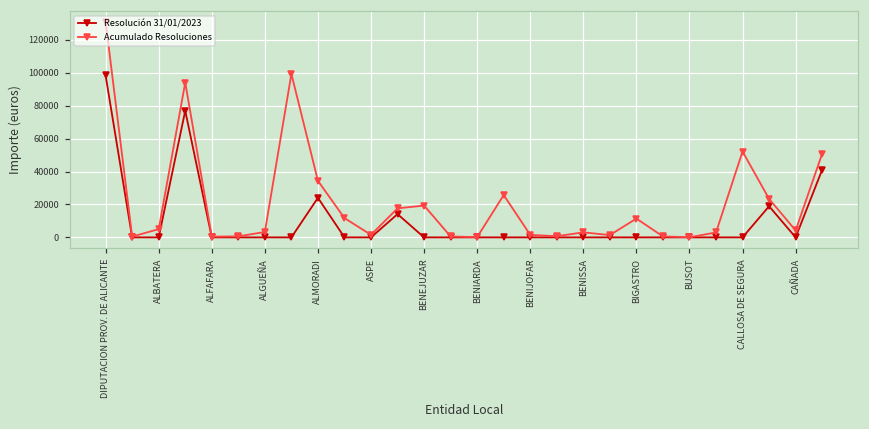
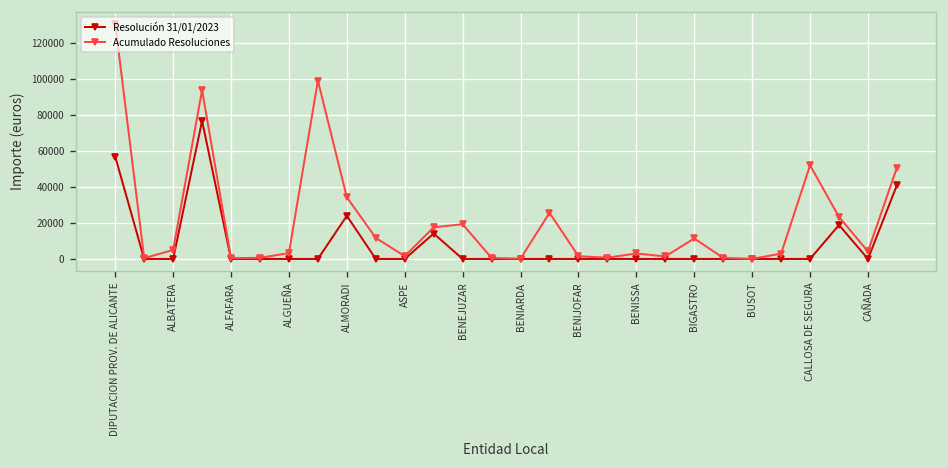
  {
    "Resolución 31/01/2023": {
-     "DIPUTACION PROV. DE ALICANTE": 98000,
+     "DIPUTACION PROV. DE ALICANTE": 57000,
      "ALBATERA": 0,
      "ALGUEÑA": 0,
      "ALMORADI": 24000,
      "BENEJUZAR": 0,
      "BENISSA": 0,
      "BIGASTRO": 0,
      "CALLOSA DE SEGURA": 0,
      "CAÑADA": 0
    },
    "Acumulado Resoluciones": {
      "ALBATERA": 5000,
      "ALGUEÑA": 3000,
      "ALMORADI": 34000,
      "BENEJUZAR": 19000,
      "BENISSA": 3000,
      "BIGASTRO": 11000,
      "CALLOSA DE SEGURA": 52000,
      "CAÑADA": 4000
    }
  }
